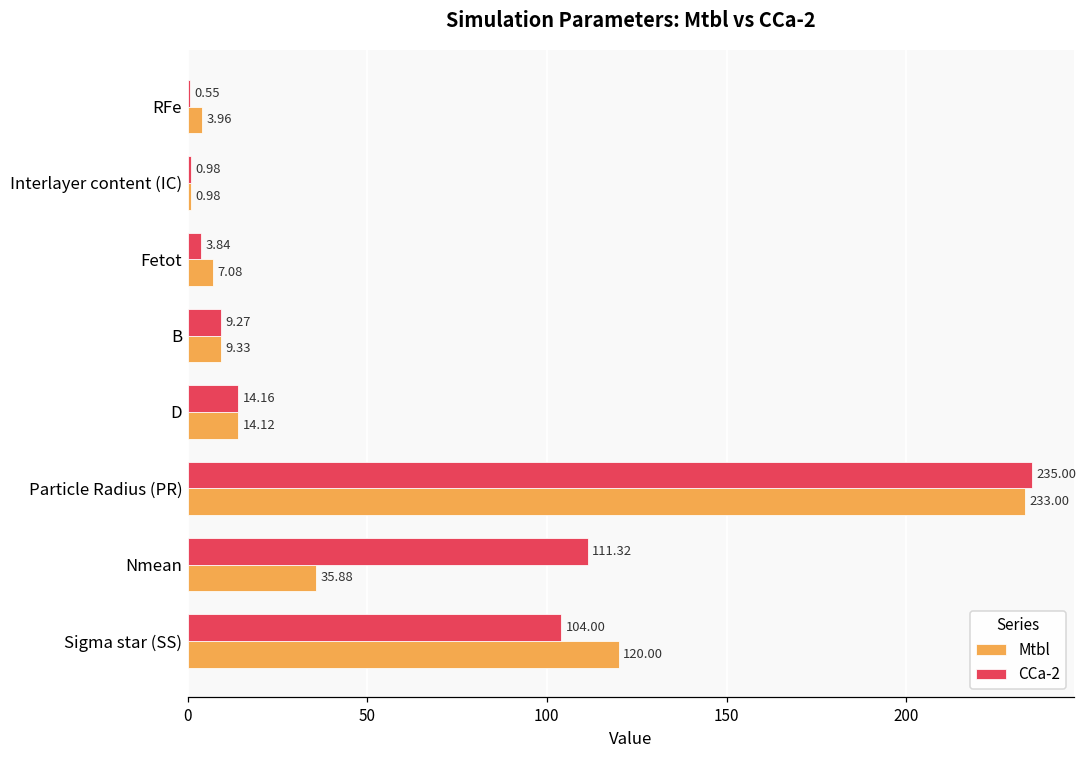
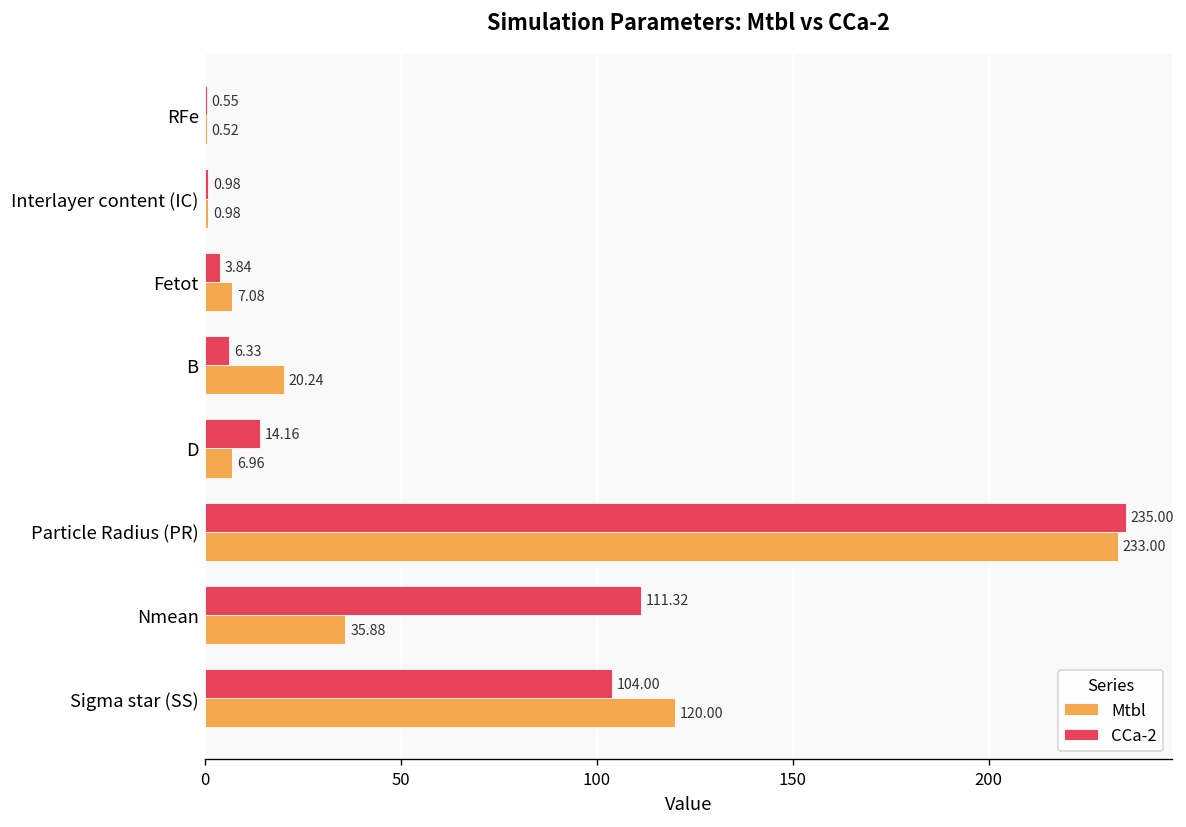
  {
    "Mtbl": {
-     "RFe": 3.96,
+     "RFe": 0.52,
      "Interlayer content (IC)": 0.98,
      "Fetot": 7.08,
-     "B": 9.33,
-     "D": 14.12,
+     "B": 20.24,
+     "D": 6.96,
      "Particle Radius (PR)": 233.00,
      "Nmean": 35.88,
      "Sigma star (SS)": 120.00
    },
    "CCa-2": {
      "RFe": 0.55,
      "Interlayer content (IC)": 0.98,
      "Fetot": 3.84,
-     "B": 9.27,
+     "B": 6.33,
      "D": 14.16,
      "Particle Radius (PR)": 235.00,
      "Nmean": 111.32,
      "Sigma star (SS)": 104.00
    }
  }
